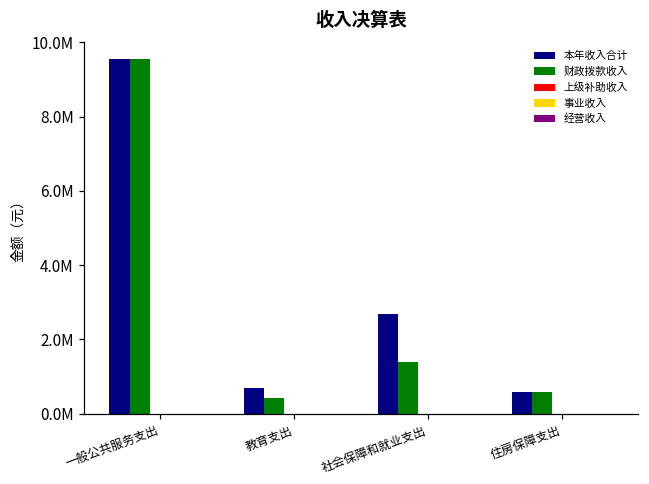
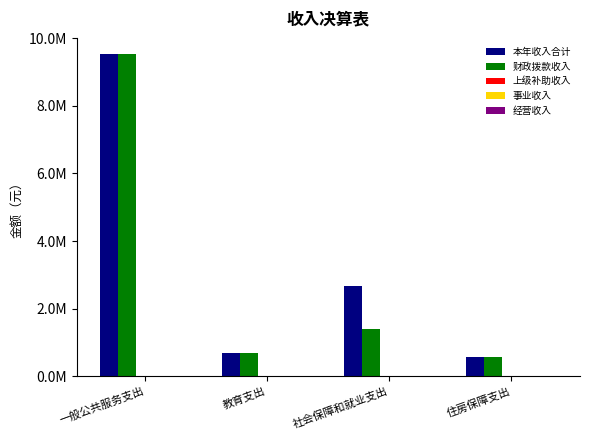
  {
    "本年收入合计": {
      "一般公共服务支出": 9500000,
      "教育支出": 700000,
      "社会保障和就业支出": 2700000,
      "住房保障支出": 600000
    },
    "财政拨款收入": {
      "一般公共服务支出": 9500000,
-     "教育支出": 400000,
+     "教育支出": 700000,
      "社会保障和就业支出": 1400000,
      "住房保障支出": 600000
    },
    "上级补助收入": {
      "一般公共服务支出": 0,
      "教育支出": 0,
      "社会保障和就业支出": 0,
      "住房保障支出": 0
    },
    "事业收入": {
      "一般公共服务支出": 0,
      "教育支出": 0,
      "社会保障和就业支出": 0,
      "住房保障支出": 0
    },
    "经营收入": {
      "一般公共服务支出": 0,
      "教育支出": 0,
      "社会保障和就业支出": 0,
      "住房保障支出": 0
    }
  }
